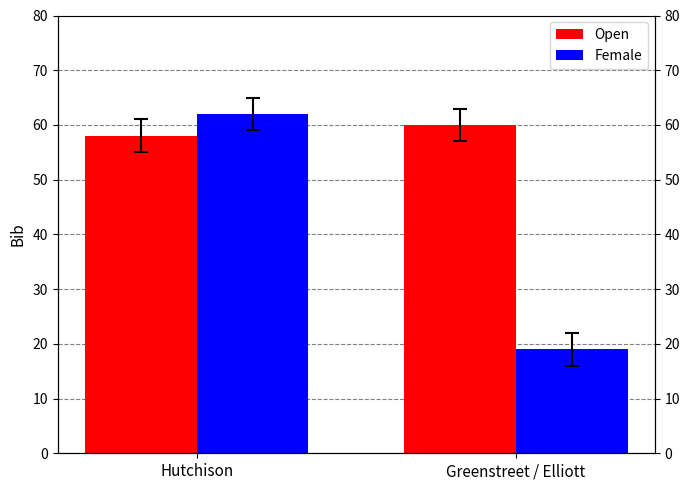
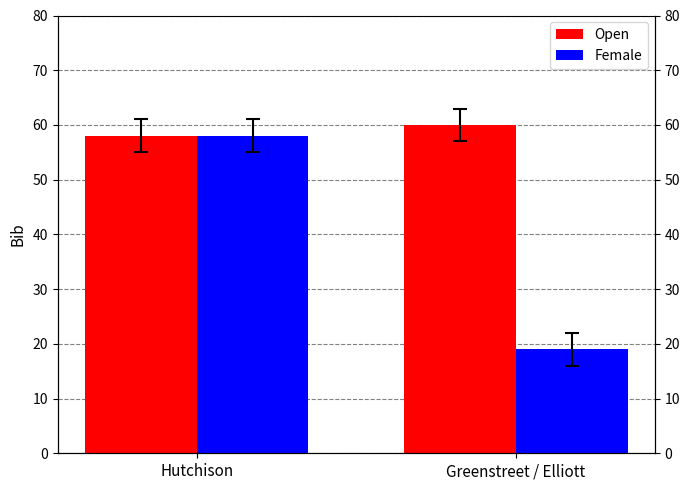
  {
    "Open": {
      "Hutchison": 58,
      "Greenstreet / Elliott": 60
    },
    "Female": {
-     "Hutchison": 62,
+     "Hutchison": 58,
      "Greenstreet / Elliott": 19
    }
  }
